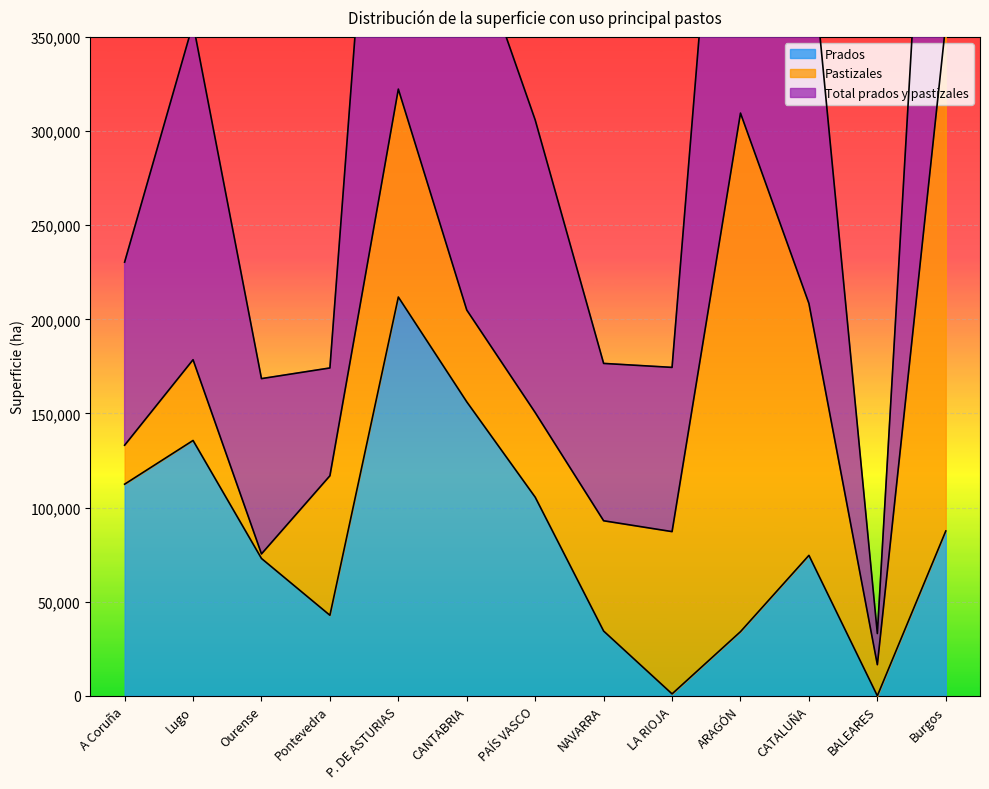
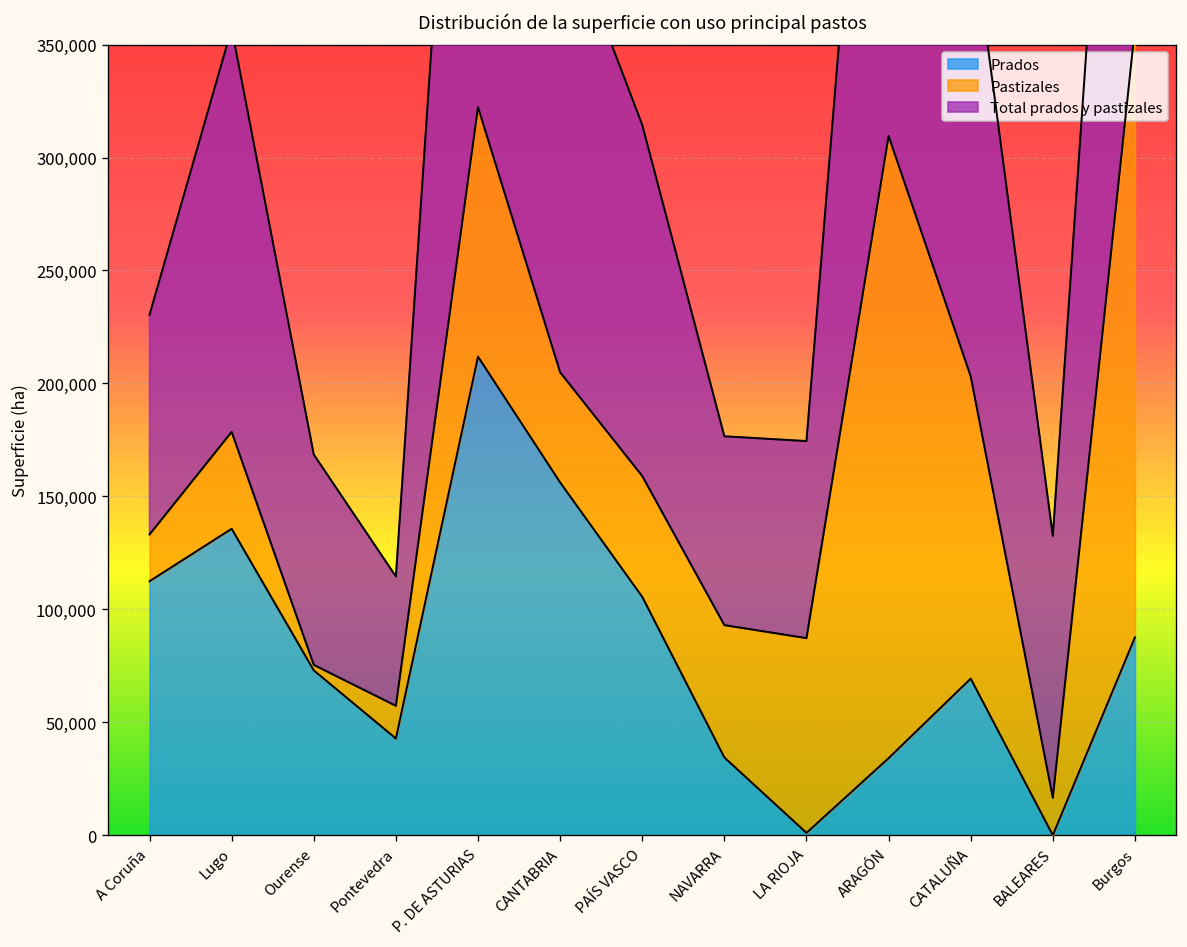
  {
    "Prados": {
      "A Coruña": "112,000",
      "Lugo": "136,000",
      "Ourense": "73,000",
      "Pontevedra": "43,000",
      "P. DE ASTURIAS": "212,000",
      "CANTABRIA": "156,000",
      "PAÍS VASCO": "106,000",
      "NAVARRA": "34,000",
      "LA RIOJA": "1,000",
      "ARAGÓN": "34,000",
-     "CATALUÑA": "75,000",
+     "CATALUÑA": "69,000",
      "BALEARES": "0",
      "Burgos": "88,000"
    },
    "Pastizales": {
      "A Coruña": "21,000",
      "Lugo": "43,000",
      "Ourense": "2,000",
-     "Pontevedra": "74,000",
+     "Pontevedra": "14,000",
      "P. DE ASTURIAS": "110,000",
      "CANTABRIA": "49,000",
-     "PAÍS VASCO": "45,000",
+     "PAÍS VASCO": "53,000",
      "NAVARRA": "59,000",
      "LA RIOJA": "86,000",
      "ARAGÓN": "275,000",
      "CATALUÑA": "134,000",
      "BALEARES": "17,000"
    },
    "Total prados y pastizales": {
      "A Coruña": "97,000",
      "Ourense": "93,000",
      "Pontevedra": "57,000",
      "PAÍS VASCO": "155,000",
      "NAVARRA": "84,000",
      "LA RIOJA": "87,000",
-     "BALEARES": "17,000"
+     "BALEARES": "116,000"
    }
  }
